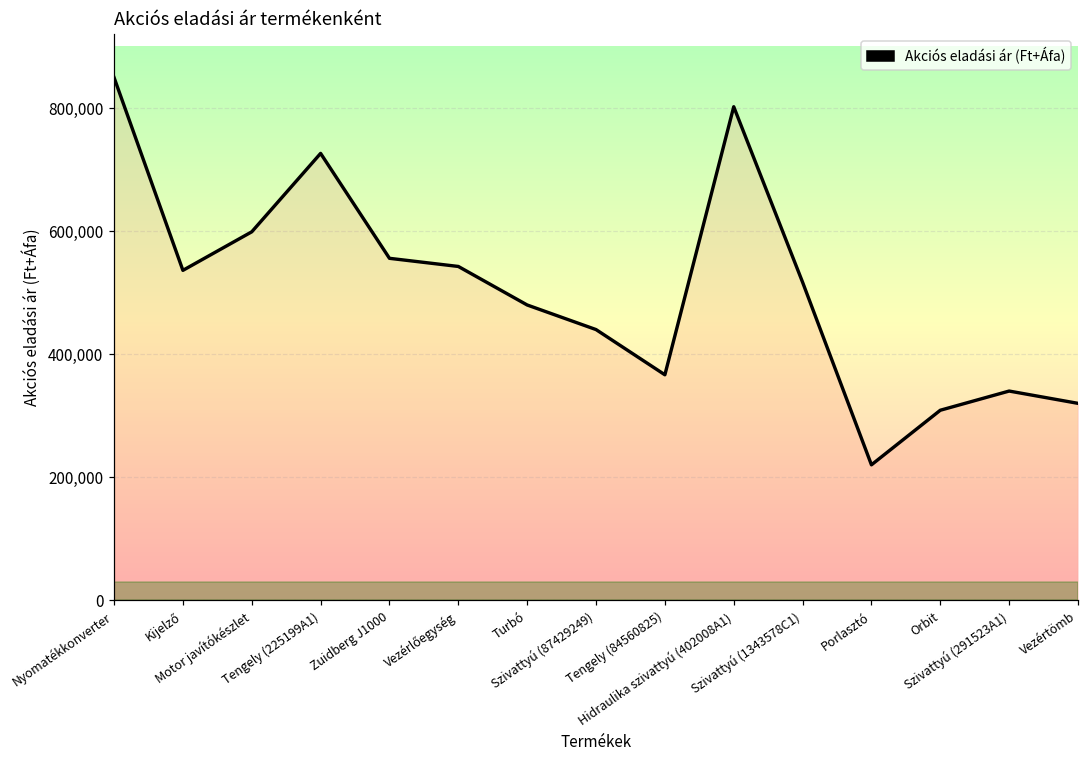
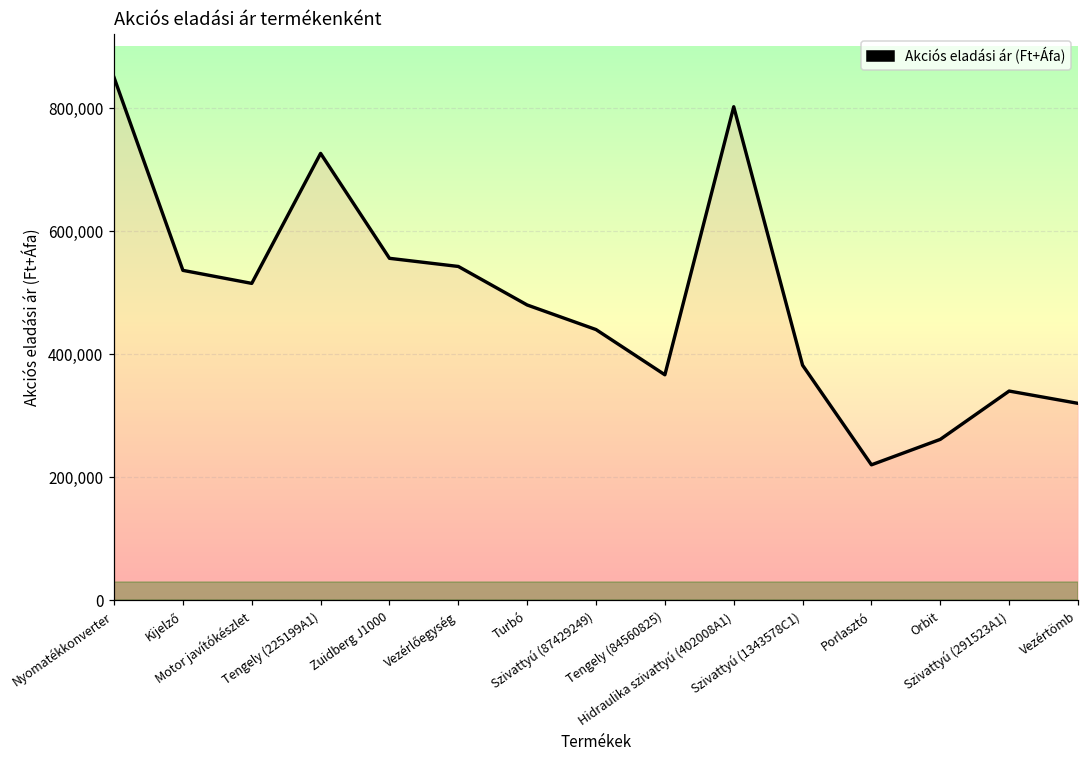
  {
    "Nyomatékkonverter": "850,000",
    "Kijelző": "540,000",
-   "Motor javítókészlet": "600,000",
+   "Motor javítókészlet": "520,000",
    "Tengely (225199A1)": "730,000",
    "Zuidberg J1000": "560,000",
    "Vezérlőegység": "540,000",
    "Turbó": "480,000",
    "Szivattyú (87429249)": "440,000",
    "Tengely (84560825)": "370,000",
    "Hidraulika szivattyú (402008A1)": "800,000",
-   "Szivattyú (1343578C1)": "520,000",
+   "Szivattyú (1343578C1)": "380,000",
    "Porlasztó": "220,000",
-   "Orbit": "310,000",
+   "Orbit": "260,000",
    "Szivattyú (291523A1)": "340,000",
    "Vezértömb": "320,000"
  }
